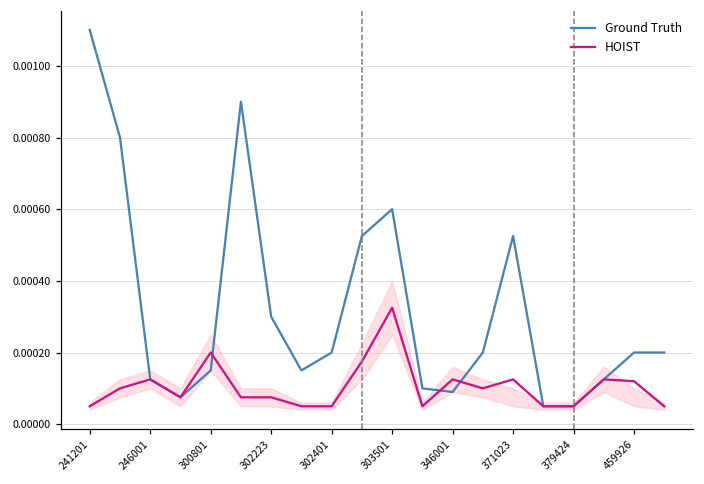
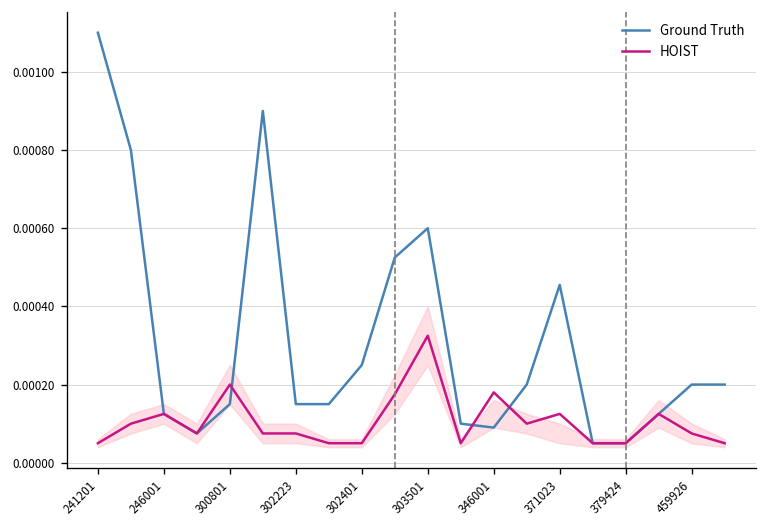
  {
    "Ground Truth": {
      "241201": 0.00110,
      "300801": 0.00015,
-     "302223": 0.00030,
-     "302401": 0.00020,
+     "302223": 0.00015,
+     "302401": 0.00025,
      "303501": 0.00060,
      "346001": 0.00009,
-     "371023": 0.00053,
+     "371023": 0.00046,
      "459926": 0.00020
    },
    "HOIST": {
      "241201": 0.00005,
      "300801": 0.00020,
      "302223": 0.00008,
      "302401": 0.00005,
      "303501": 0.00033,
-     "346001": 0.00013,
+     "346001": 0.00018,
      "371023": 0.00013,
-     "459926": 0.00012
+     "459926": 0.00008
    }
  }
